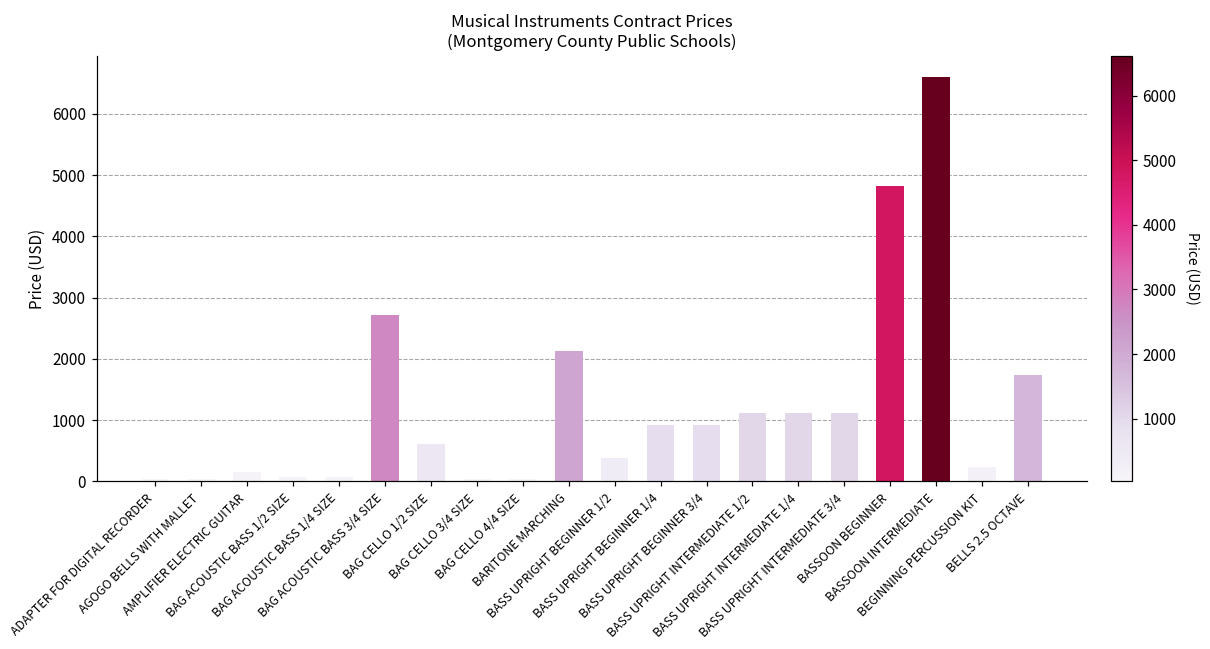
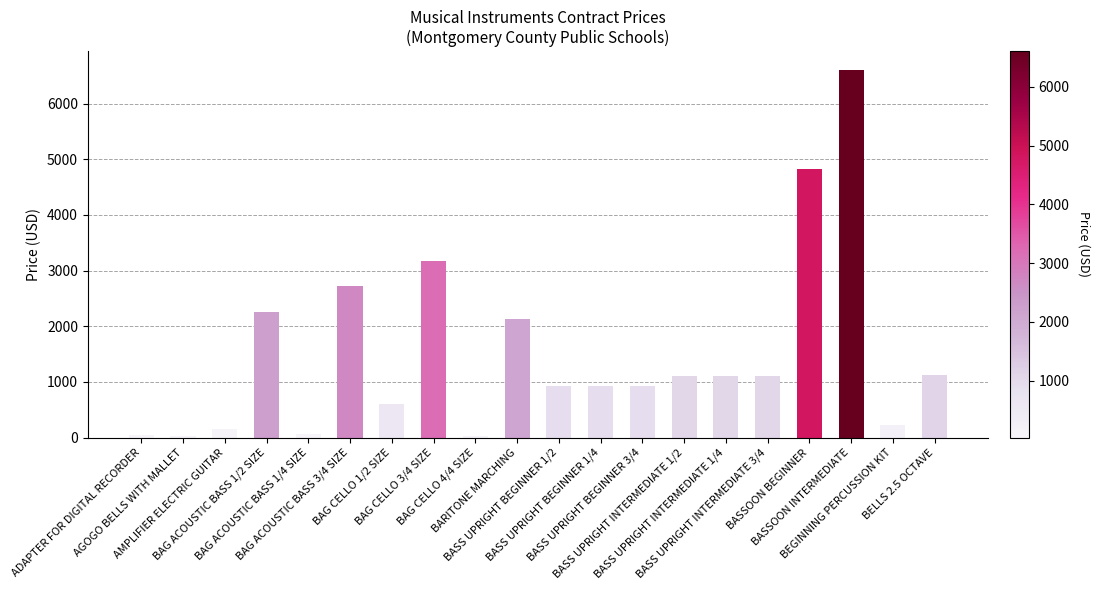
  {
    "AMPLIFIER ELECTRIC GUITAR": 200,
-   "BAG ACOUSTIC BASS 1/2 SIZE": 100,
+   "BAG ACOUSTIC BASS 1/2 SIZE": 2300,
    "BAG ACOUSTIC BASS 1/4 SIZE": 100,
    "BAG ACOUSTIC BASS 3/4 SIZE": 2700,
    "BAG CELLO 1/2 SIZE": 600,
-   "BAG CELLO 3/4 SIZE": 0,
+   "BAG CELLO 3/4 SIZE": 3200,
    "BARITONE MARCHING": 2100,
-   "BASS UPRIGHT BEGINNER 1/2": 400,
+   "BASS UPRIGHT BEGINNER 1/2": 900,
    "BASS UPRIGHT BEGINNER 1/4": 900,
    "BASS UPRIGHT BEGINNER 3/4": 900,
    "BASS UPRIGHT INTERMEDIATE 1/2": 1100,
    "BASS UPRIGHT INTERMEDIATE 1/4": 1100,
    "BASS UPRIGHT INTERMEDIATE 3/4": 1100,
    "BASSOON BEGINNER": 4800,
    "BASSOON INTERMEDIATE": 6600,
    "BEGINNING PERCUSSION KIT": 200,
-   "BELLS 2.5 OCTAVE": 1700
+   "BELLS 2.5 OCTAVE": 1100
  }
